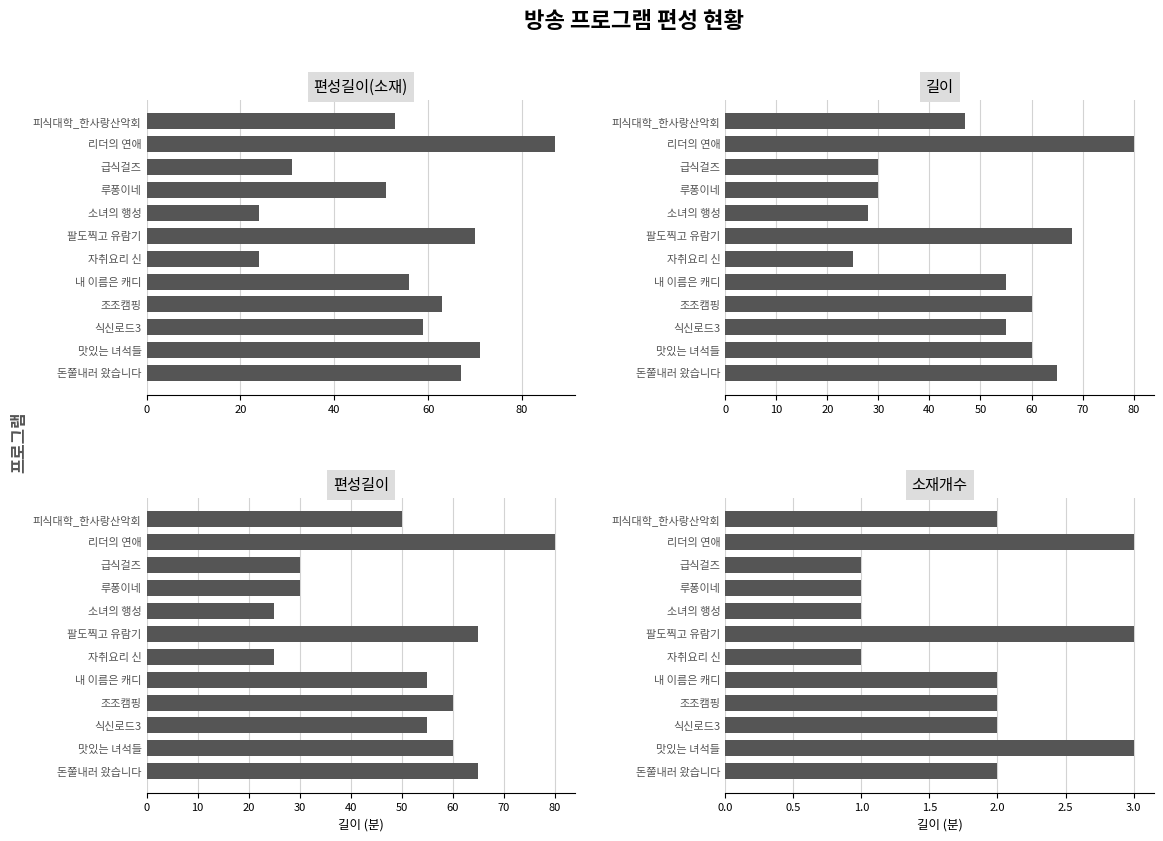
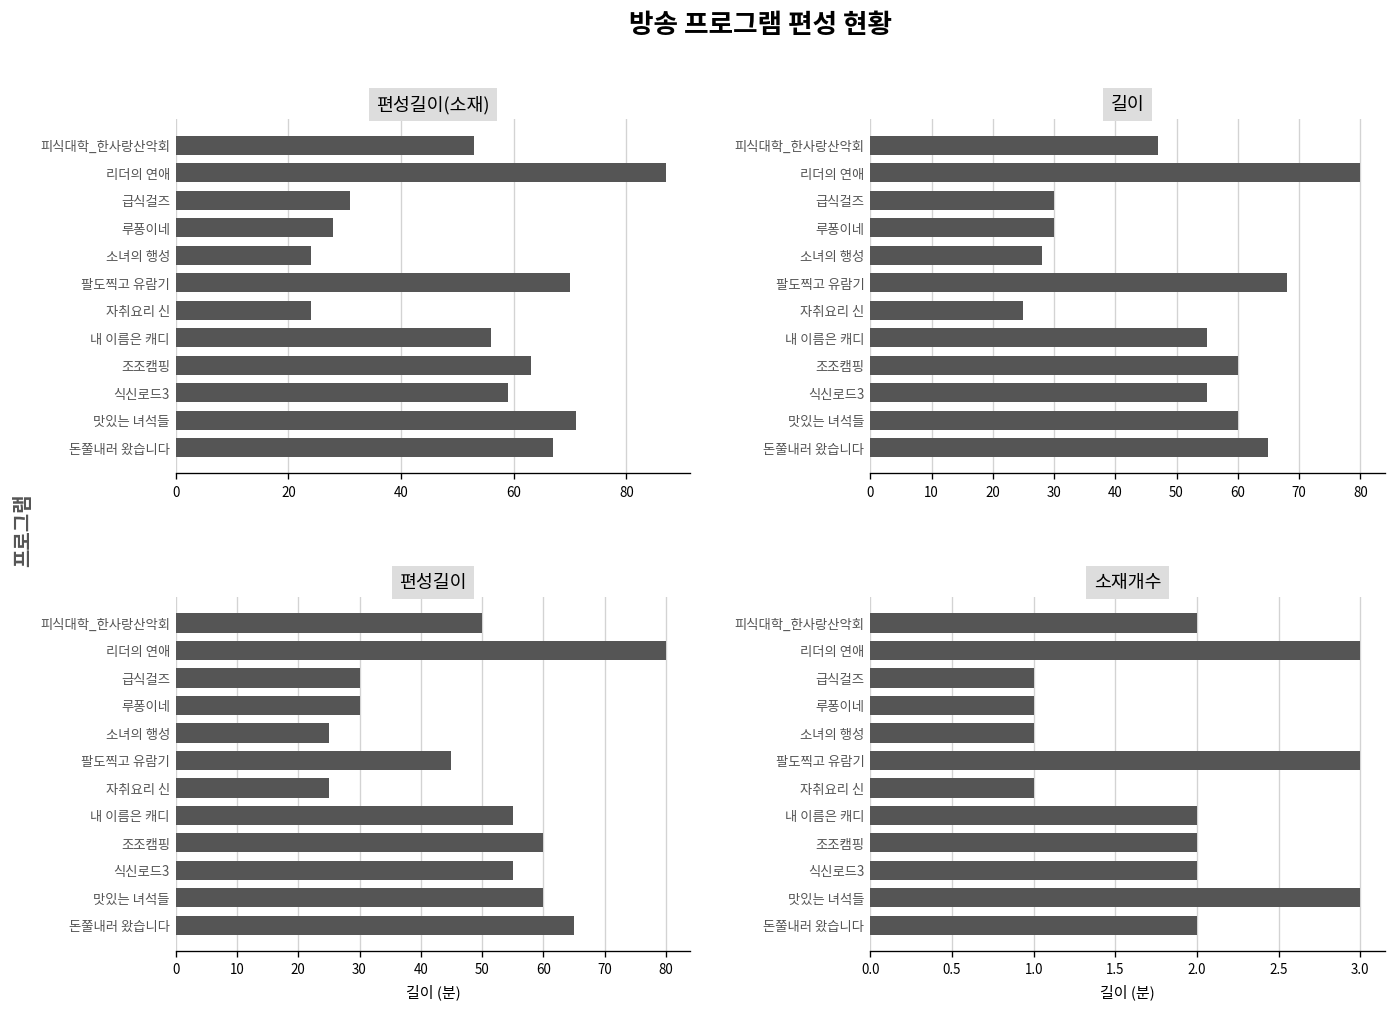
  {
    "편성길이(소재)": {
      "피식대학_한사랑산악회": 53,
      "리더의 연애": 87,
      "급식걸즈": 31,
-     "루퐁이네": 51,
+     "루퐁이네": 28,
      "소녀의 행성": 24,
      "팔도찍고 유람기": 70,
      "자취요리 신": 24,
      "내 이름은 캐디": 56,
      "조조캠핑": 63,
      "식신로드3": 59,
      "맛있는 녀석들": 71,
      "돈쭐내러 왔습니다": 67
    },
    "길이": {
      "피식대학_한사랑산악회": 47,
      "리더의 연애": 80,
      "급식걸즈": 30,
      "루퐁이네": 30,
      "소녀의 행성": 28,
      "팔도찍고 유람기": 68,
      "자취요리 신": 25,
      "내 이름은 캐디": 55,
      "조조캠핑": 60,
      "식신로드3": 55,
      "맛있는 녀석들": 60,
      "돈쭐내러 왔습니다": 65
    },
    "편성길이": {
      "피식대학_한사랑산악회": 50,
      "리더의 연애": 80,
      "급식걸즈": 30,
      "루퐁이네": 30,
      "소녀의 행성": 25,
-     "팔도찍고 유람기": 65,
+     "팔도찍고 유람기": 45,
      "자취요리 신": 25,
      "내 이름은 캐디": 55,
      "조조캠핑": 60,
      "식신로드3": 55,
      "맛있는 녀석들": 60,
      "돈쭐내러 왔습니다": 65
    },
    "소재개수": {
      "피식대학_한사랑산악회": 2.00,
      "리더의 연애": 3.00,
      "급식걸즈": 1.00,
      "루퐁이네": 1.00,
      "소녀의 행성": 1.00,
      "팔도찍고 유람기": 3.00,
      "자취요리 신": 1.00,
      "내 이름은 캐디": 2.00,
      "조조캠핑": 2.00,
      "식신로드3": 2.00,
      "맛있는 녀석들": 3.00,
      "돈쭐내러 왔습니다": 2.00
    }
  }
